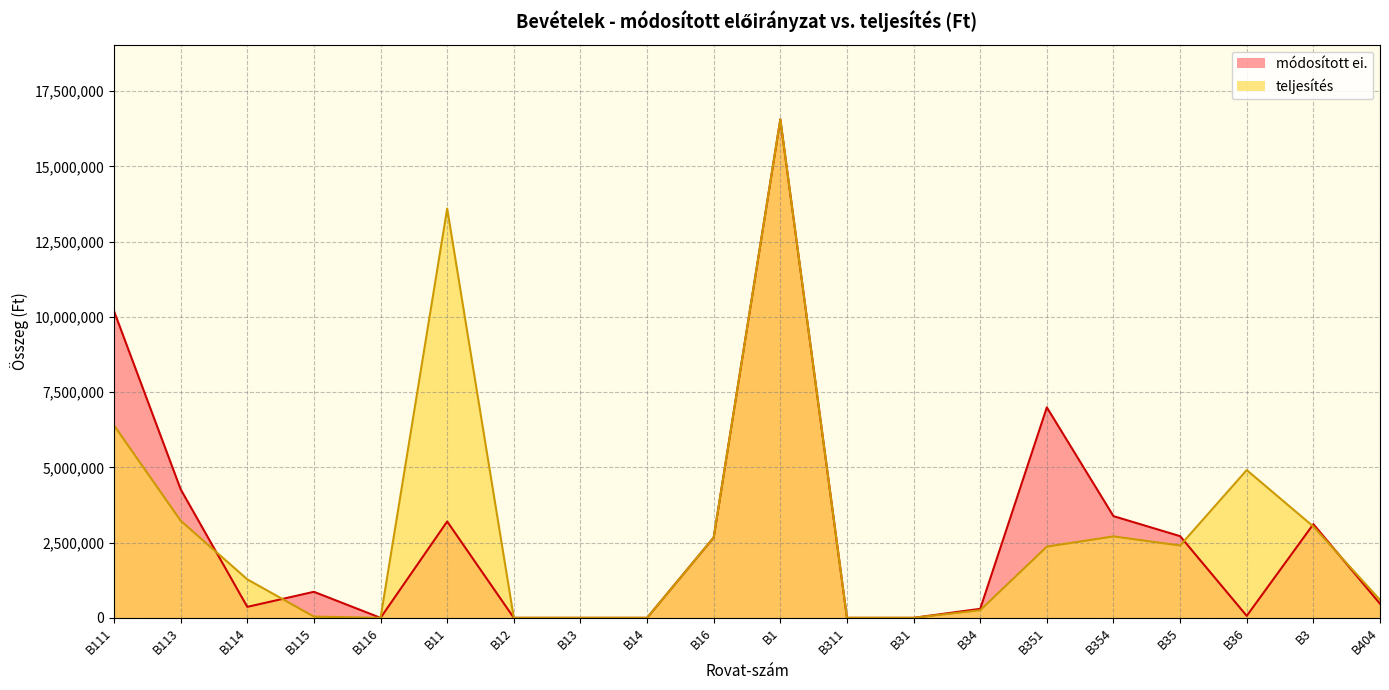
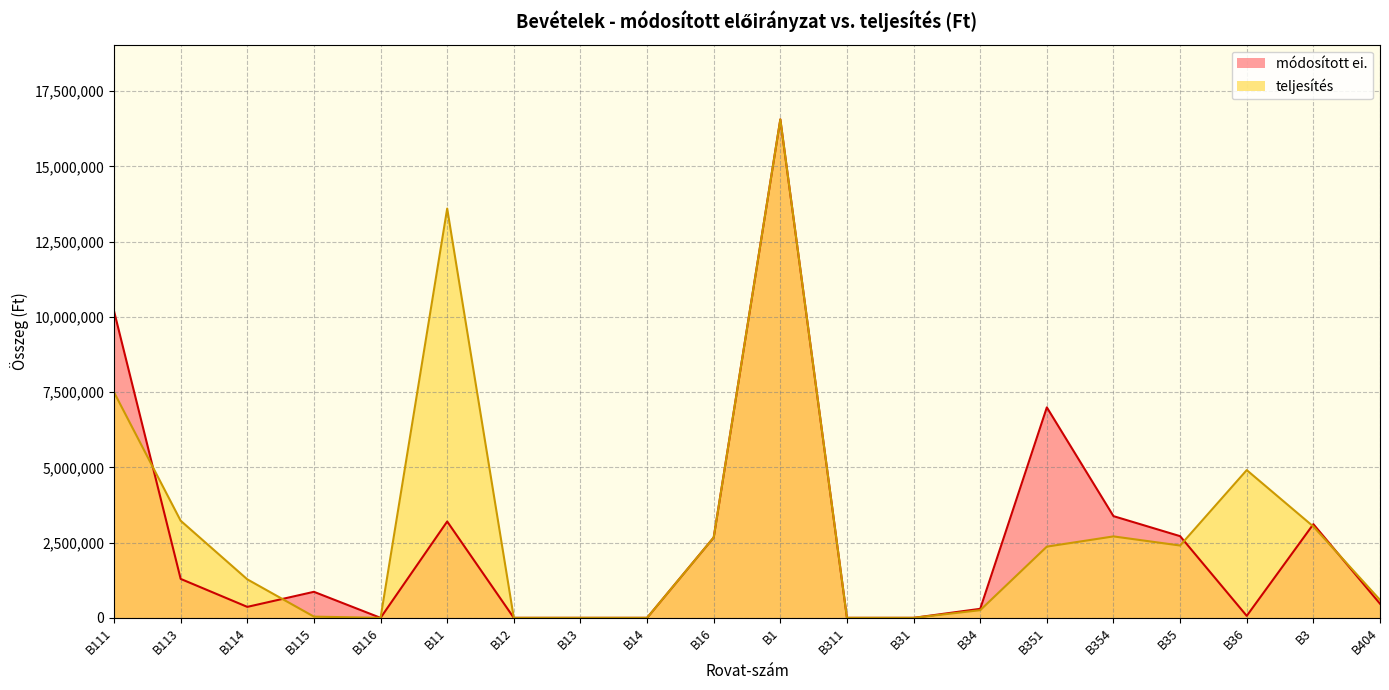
  {
    "módosított ei.": {
      "B111": "10,200,000",
-     "B113": "4,300,000",
+     "B113": "1,300,000",
      "B114": "400,000",
      "B115": "900,000",
      "B11": "3,200,000",
      "B351": "7,000,000",
      "B354": "3,400,000",
      "B35": "2,700,000",
      "B36": "100,000",
      "B404": "500,000"
    },
    "teljesítés": {
-     "B111": "6,400,000",
+     "B111": "7,500,000",
      "B113": "3,200,000",
      "B114": "1,300,000",
      "B115": "0",
      "B11": "13,600,000",
      "B351": "2,400,000",
      "B354": "2,700,000",
      "B35": "2,400,000",
      "B36": "4,900,000",
      "B404": "600,000"
    }
  }
